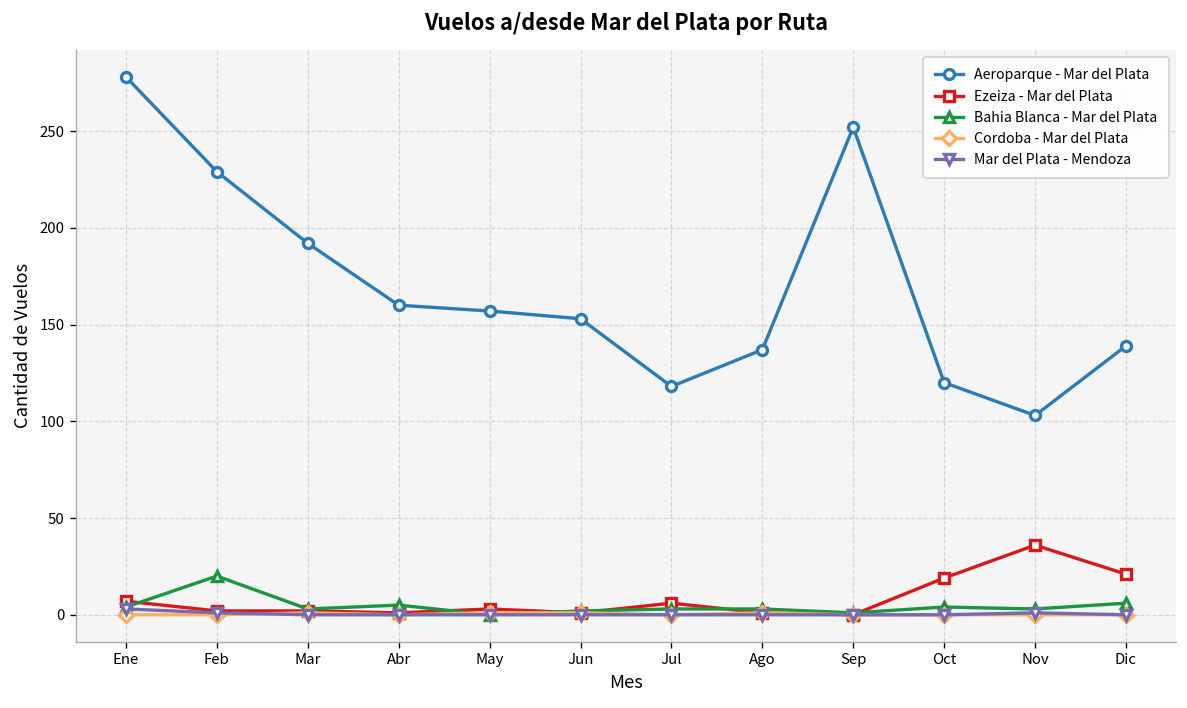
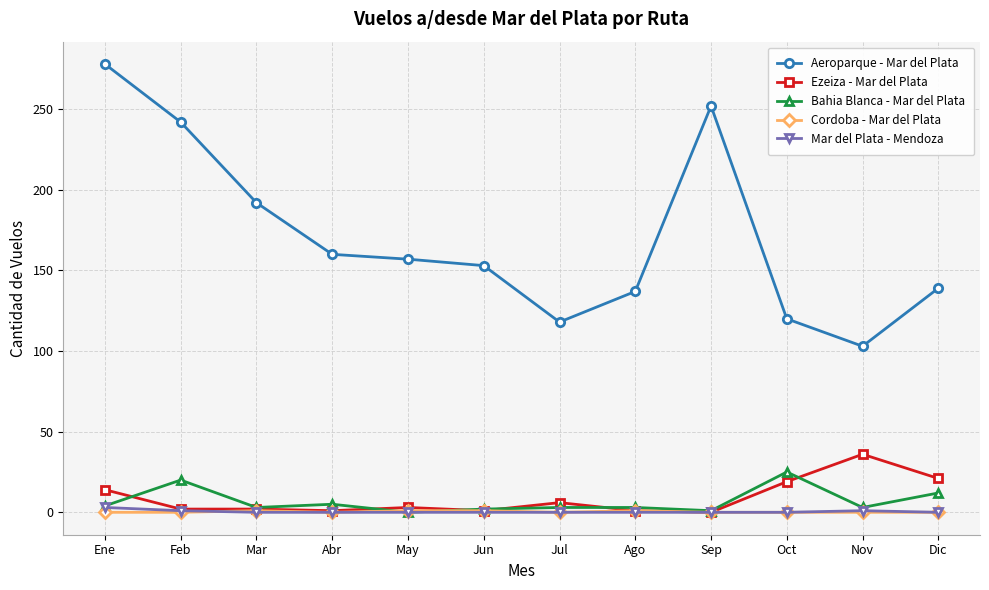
  {
    "Aeroparque - Mar del Plata": {
      "Ene": 278,
-     "Feb": 229,
+     "Feb": 242,
      "Mar": 192,
      "Abr": 160,
      "May": 157,
      "Jun": 153,
      "Jul": 118,
      "Ago": 137,
      "Sep": 252,
      "Oct": 120,
      "Nov": 103,
      "Dic": 139
    },
    "Ezeiza - Mar del Plata": {
-     "Ene": 7,
+     "Ene": 14,
      "May": 3,
      "Jul": 6,
      "Oct": 19,
      "Nov": 36,
      "Dic": 21
    },
    "Bahia Blanca - Mar del Plata": {
      "Feb": 20,
      "Abr": 5,
      "Jul": 3,
      "Ago": 3,
-     "Oct": 4,
+     "Oct": 25,
      "Nov": 3,
-     "Dic": 6
+     "Dic": 12
    },
    "Cordoba - Mar del Plata": {
      "Ene": 0
    }
  }
